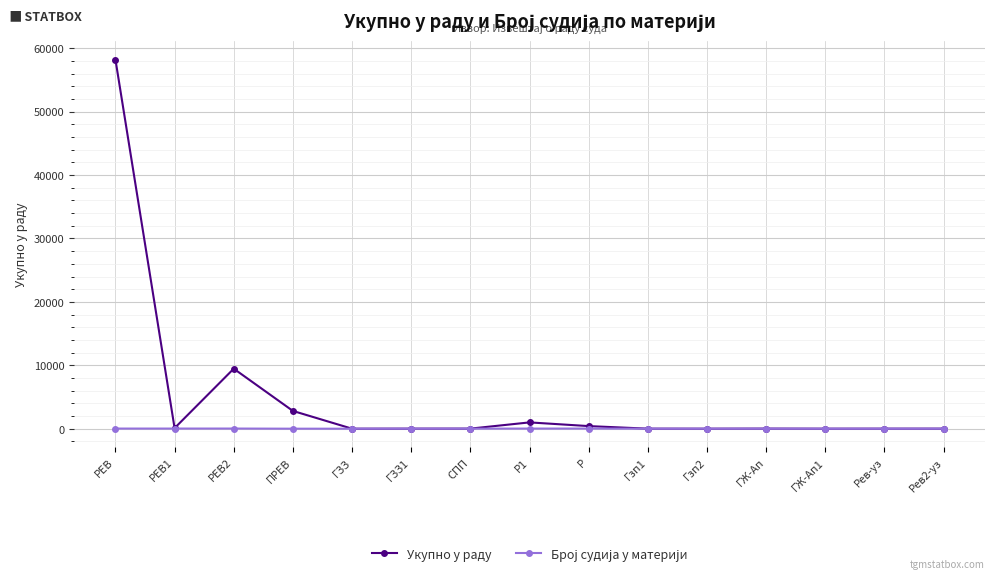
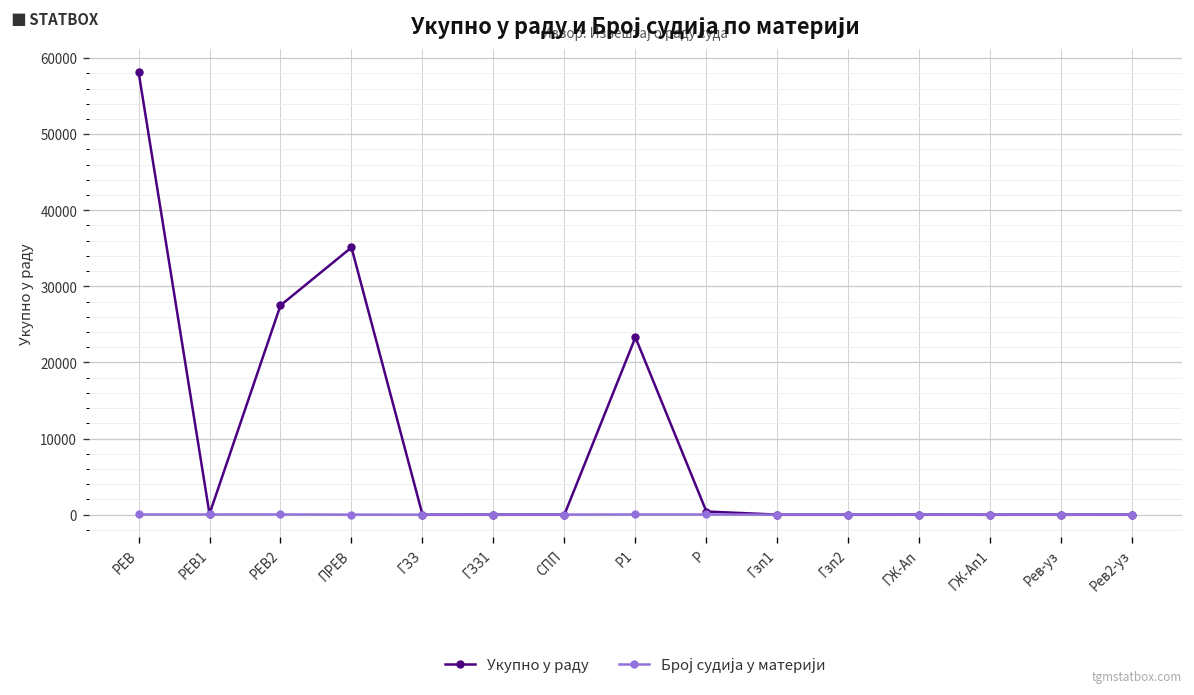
  {
    "Укупно у раду": {
      "РЕВ": 58000,
-     "РЕВ2": 9000,
-     "ПРЕВ": 3000,
-     "Р1": 1000
+     "РЕВ2": 28000,
+     "ПРЕВ": 35000,
+     "Р1": 23000
    },
    "Број судија у материји": {
      "РЕВ": 0,
      "РЕВ2": 0,
      "ПРЕВ": 0,
      "Р1": 0
    }
  }
